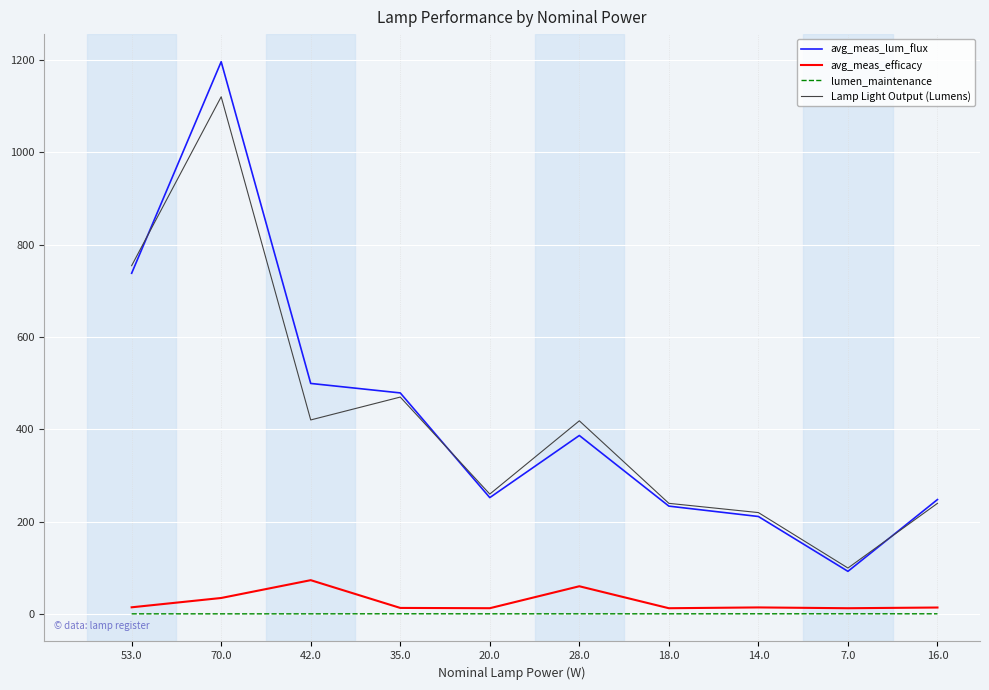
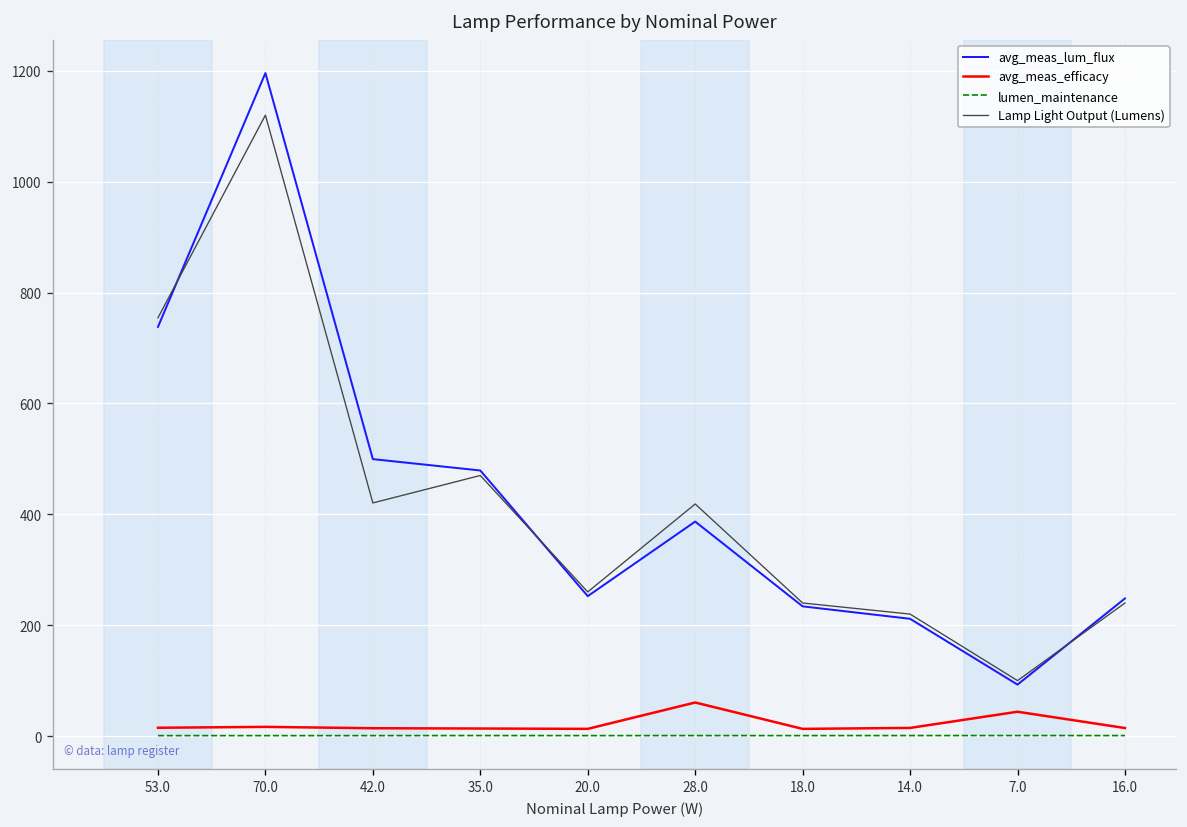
  {
    "avg_meas_lum_flux": {
      "53.0": 740,
      "70.0": 1200,
      "42.0": 500,
      "35.0": 480,
      "20.0": 250,
      "28.0": 390,
      "18.0": 230,
      "14.0": 210,
      "7.0": 90,
      "16.0": 250
    },
    "avg_meas_efficacy": {
      "53.0": 10,
-     "70.0": 40,
-     "42.0": 70,
+     "70.0": 20,
+     "42.0": 10,
      "35.0": 10,
      "20.0": 10,
      "28.0": 60,
      "18.0": 10,
      "14.0": 10,
-     "7.0": 10,
+     "7.0": 40,
      "16.0": 10
    },
    "lumen_maintenance": {
      "53.0": 0,
      "70.0": 0,
      "42.0": 0,
      "35.0": 0,
      "20.0": 0,
      "28.0": 0,
      "18.0": 0,
      "14.0": 0,
      "7.0": 0,
      "16.0": 0
    },
    "Lamp Light Output (Lumens)": {
      "53.0": 750,
      "70.0": 1120,
      "42.0": 420,
      "35.0": 470,
      "20.0": 260,
      "28.0": 420,
      "18.0": 240,
      "14.0": 220,
      "7.0": 100,
      "16.0": 240
    }
  }
